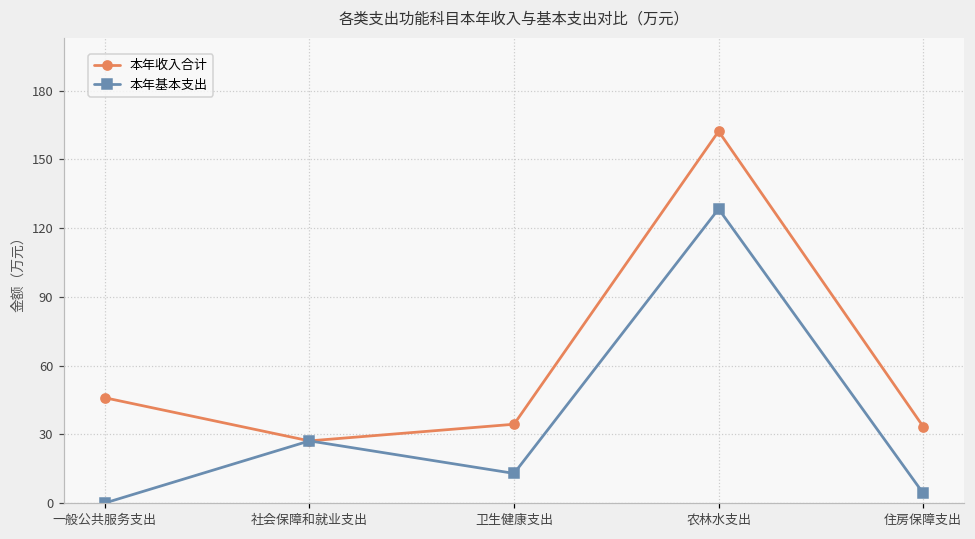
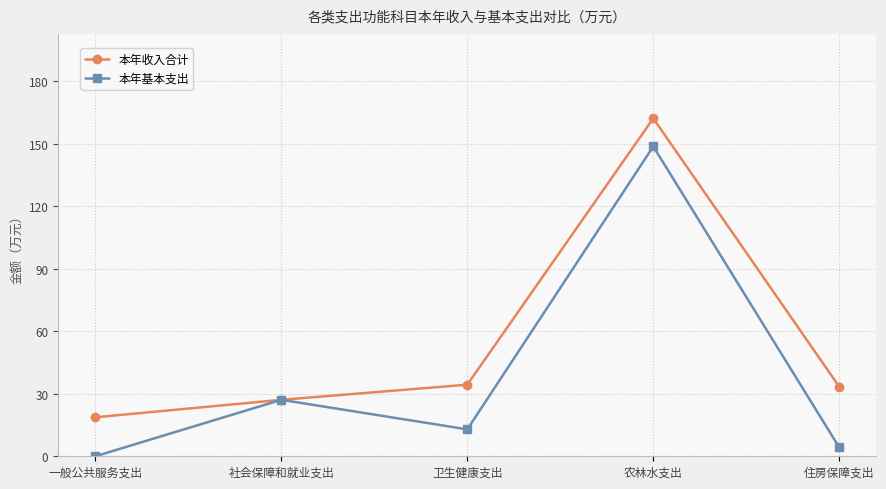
  {
    "本年收入合计": {
-     "一般公共服务支出": 46,
+     "一般公共服务支出": 19,
      "卫生健康支出": 34,
      "农林水支出": 162,
      "住房保障支出": 33
    },
    "本年基本支出": {
      "一般公共服务支出": 0,
      "卫生健康支出": 13,
-     "农林水支出": 128,
+     "农林水支出": 149,
      "住房保障支出": 4
    }
  }
